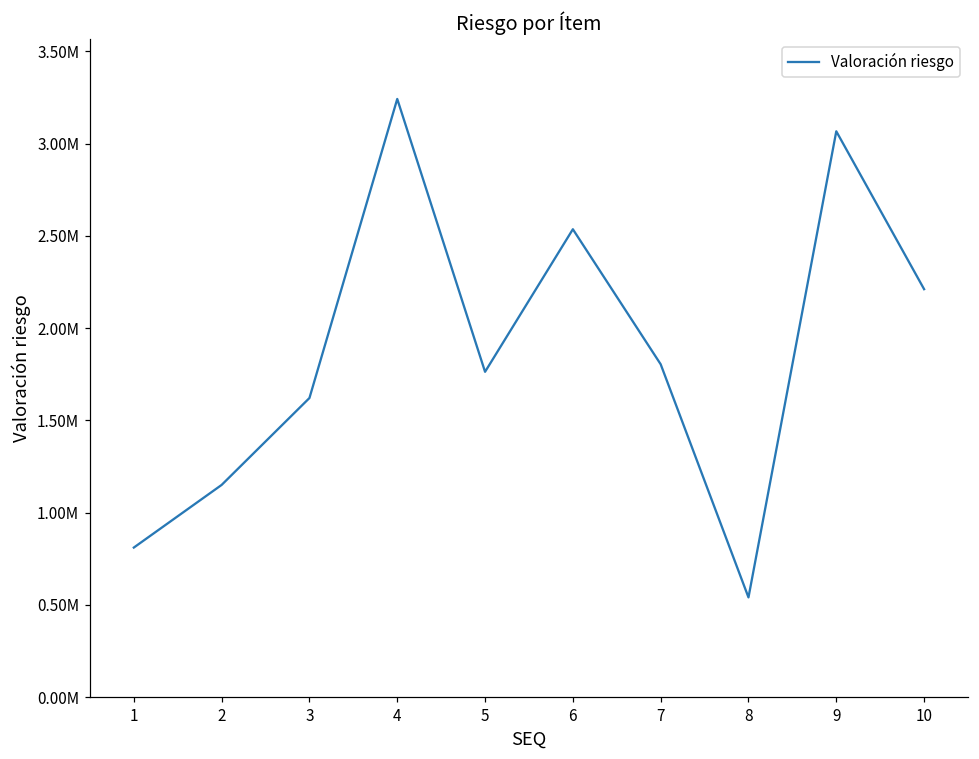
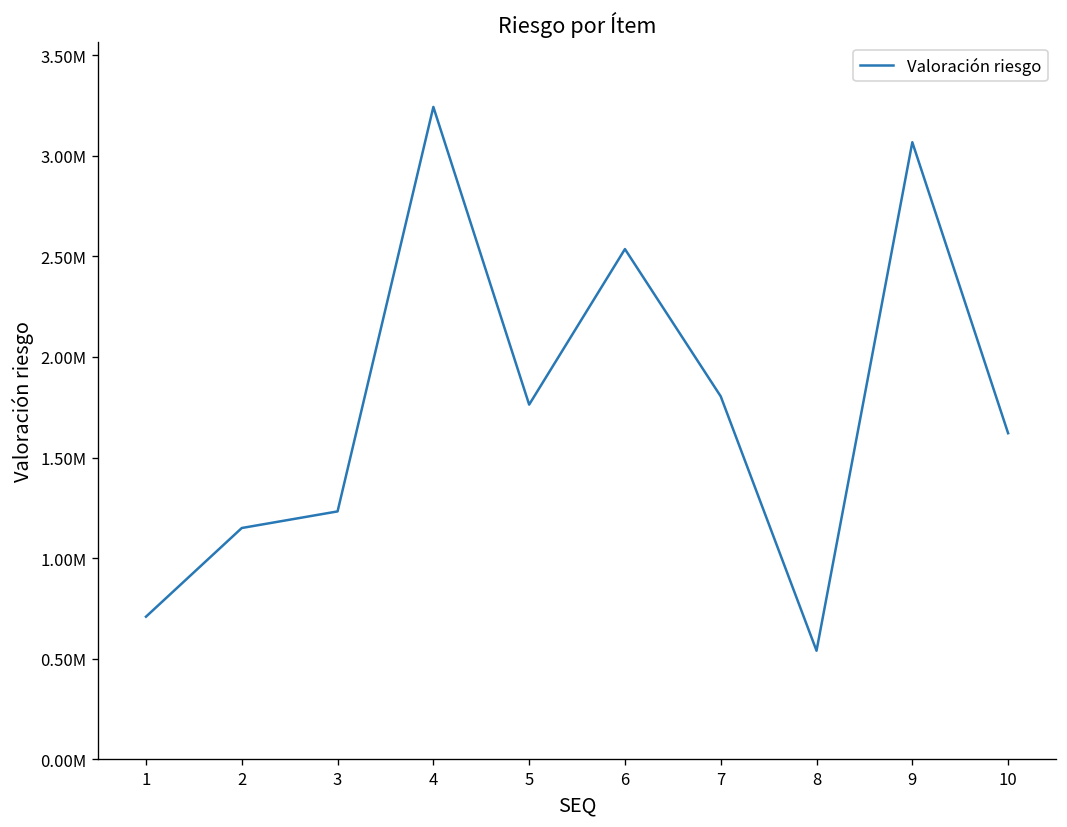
  {
-   "1": 810000,
+   "1": 710000,
    "2": 1150000,
-   "3": 1620000,
+   "3": 1230000,
    "4": 3240000,
    "5": 1760000,
    "6": 2540000,
    "7": 1800000,
    "8": 540000,
    "9": 3070000,
-   "10": 2210000
+   "10": 1620000
  }
